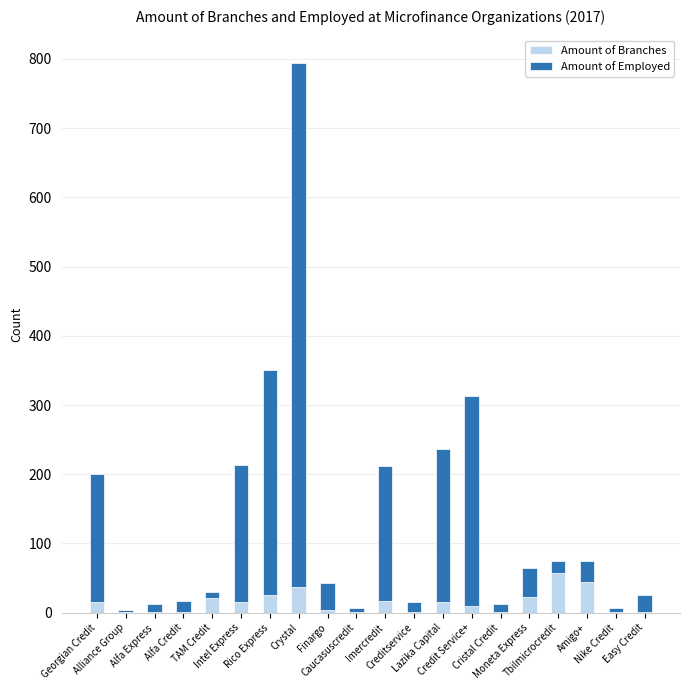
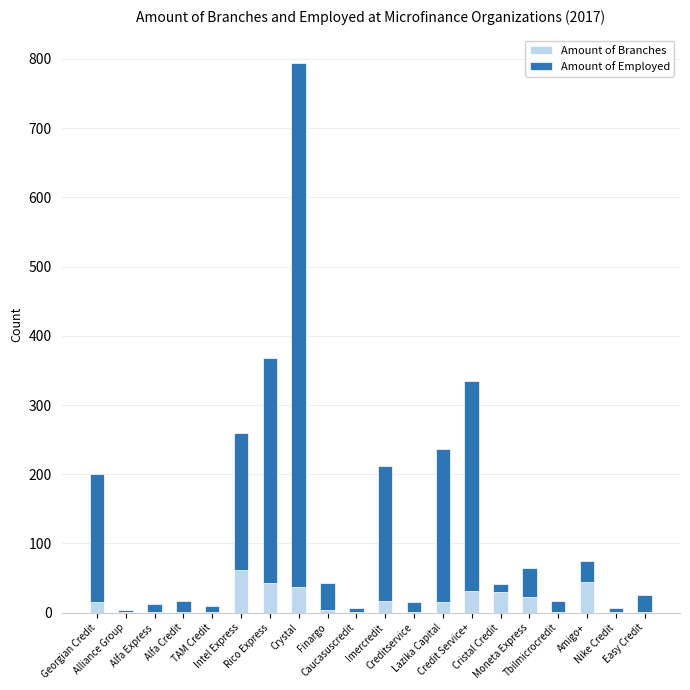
  {
    "Amount of Branches": {
      "Georgian Credit": 20,
-     "TAM Credit": 20,
-     "Intel Express": 20,
-     "Rico Express": 30,
+     "TAM Credit": 0,
+     "Intel Express": 60,
+     "Rico Express": 40,
      "Crystal": 40,
      "Finargo": 0,
      "Imercredit": 20,
      "Lazika Capital": 20,
-     "Credit Service+": 10,
-     "Cristal Credit": 0,
+     "Credit Service+": 30,
+     "Cristal Credit": 30,
      "Moneta Express": 20,
-     "Tbilmicrocredit": 60,
+     "Tbilmicrocredit": 0,
      "Amigo+": 50
    },
    "Amount of Employed": {
      "Georgian Credit": 190,
      "Alfa Express": 10,
      "Alfa Credit": 20,
      "TAM Credit": 10,
      "Intel Express": 200,
      "Rico Express": 330,
      "Crystal": 760,
      "Finargo": 40,
      "Caucasuscredit": 10,
      "Imercredit": 200,
      "Creditservice": 20,
      "Lazika Capital": 220,
      "Credit Service+": 300,
      "Cristal Credit": 10,
      "Moneta Express": 40,
      "Tbilmicrocredit": 20,
      "Amigo+": 30,
      "Nike Credit": 10,
      "Easy Credit": 30
    }
  }
